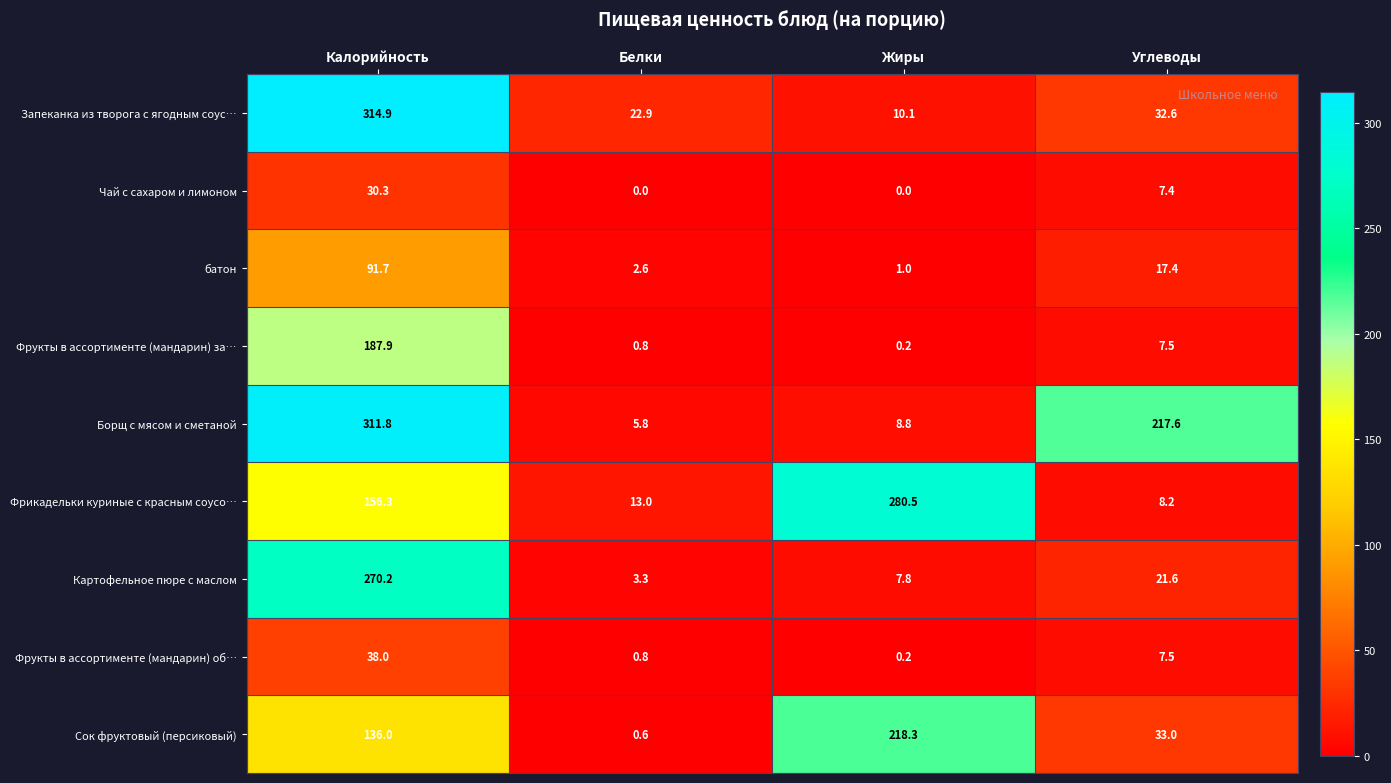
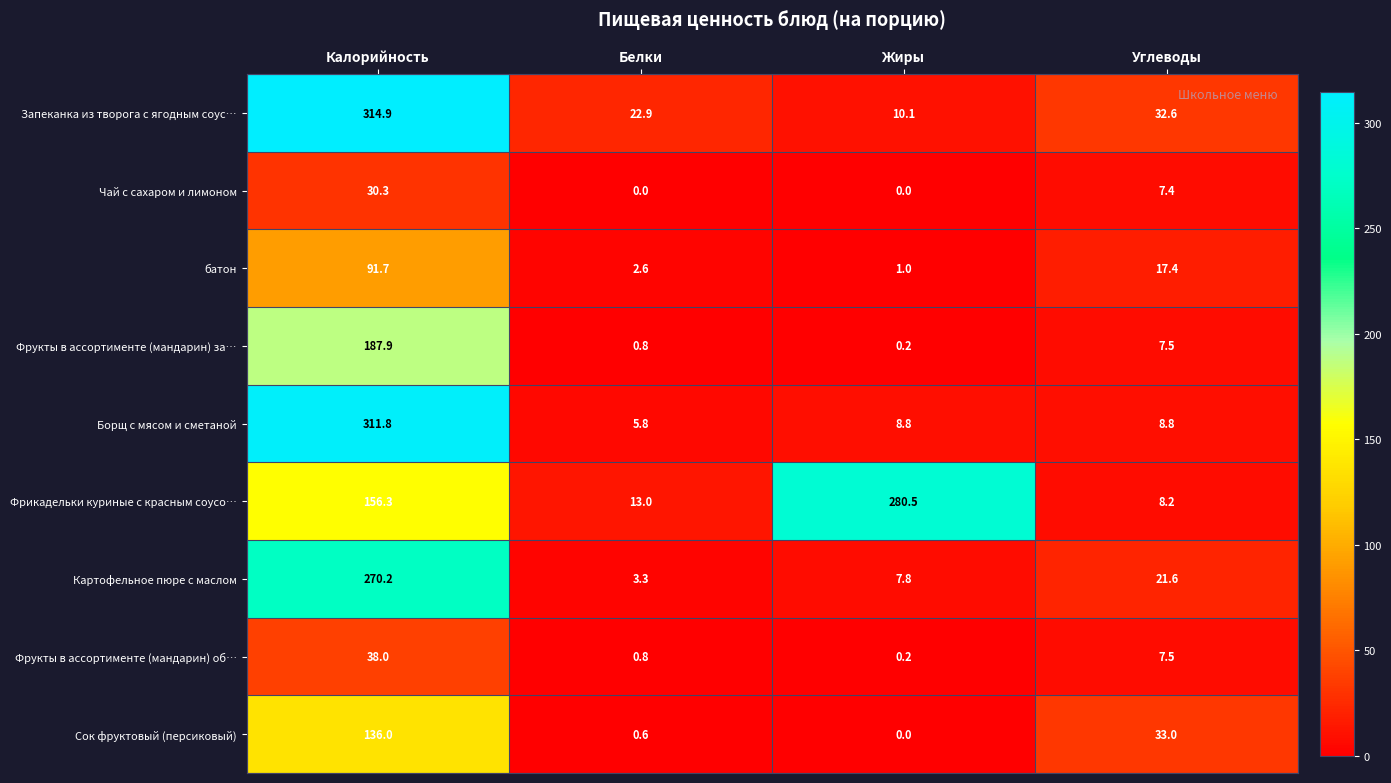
  {
    "Запеканка из творога с ягодным соус…": {
      "Калорийность": 314.9,
      "Белки": 22.9,
      "Жиры": 10.1
    },
    "Чай с сахаром и лимоном": {
      "Калорийность": 30.3,
      "Белки": 0.0,
      "Жиры": 0.0,
      "Углеводы": 7.4
    },
    "батон": {
      "Калорийность": 91.7,
      "Белки": 2.6,
      "Жиры": 1.0,
      "Углеводы": 17.4
    },
    "Фрукты в ассортименте (мандарин) за…": {
      "Калорийность": 187.9,
      "Белки": 0.8,
      "Жиры": 0.2,
      "Углеводы": 7.5
    },
    "Борщ с мясом и сметаной": {
      "Калорийность": 311.8,
      "Белки": 5.8,
      "Жиры": 8.8,
-     "Углеводы": 217.6
+     "Углеводы": 8.8
    },
    "Фрикадельки куриные с красным соусо…": {
      "Калорийность": 156.3,
      "Белки": 13.0,
      "Жиры": 280.5,
      "Углеводы": 8.2
    },
    "Картофельное пюре с маслом": {
      "Калорийность": 270.2,
      "Белки": 3.3,
      "Жиры": 7.8,
      "Углеводы": 21.6
    },
    "Фрукты в ассортименте (мандарин) об…": {
      "Калорийность": 38.0,
      "Белки": 0.8,
      "Жиры": 0.2,
      "Углеводы": 7.5
    },
    "Сок фруктовый (персиковый)": {
      "Калорийность": 136.0,
      "Белки": 0.6,
-     "Жиры": 218.3,
+     "Жиры": 0.0,
      "Углеводы": 33.0
    }
  }
